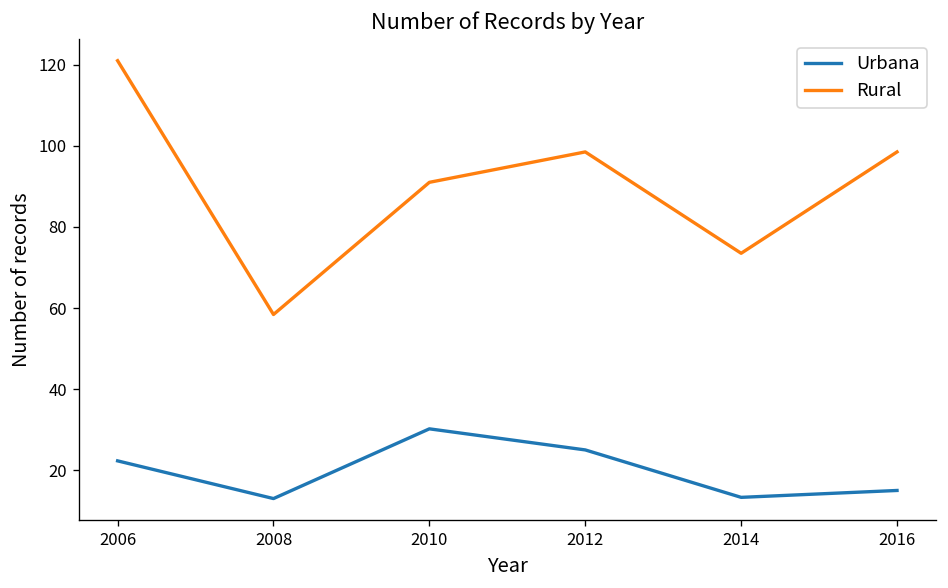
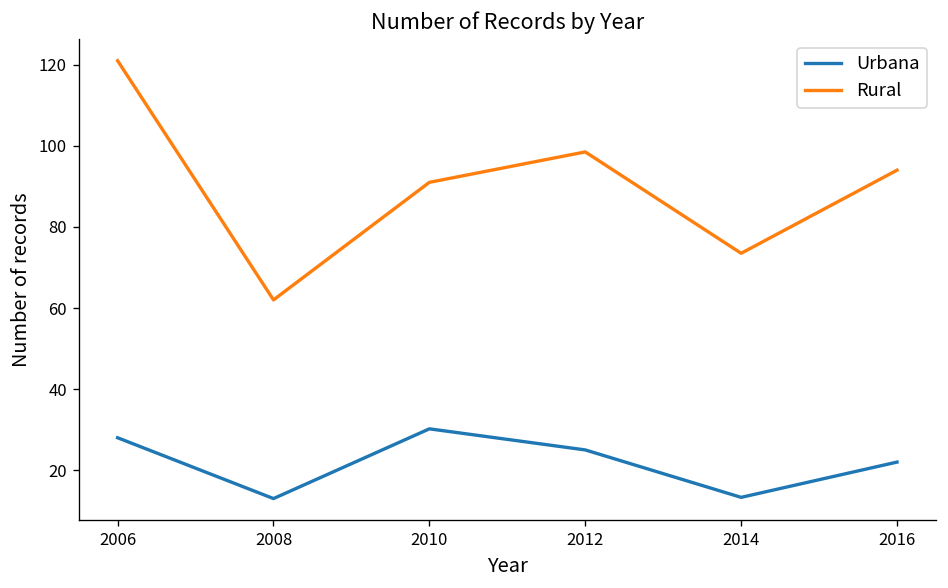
  {
    "Urbana": {
-     "2006": 22,
+     "2006": 28,
      "2008": 13,
      "2010": 30,
      "2012": 25,
      "2014": 13,
-     "2016": 15
+     "2016": 22
    },
    "Rural": {
      "2006": 121,
-     "2008": 58,
+     "2008": 62,
      "2010": 91,
      "2012": 99,
      "2014": 74,
-     "2016": 99
+     "2016": 94
    }
  }
